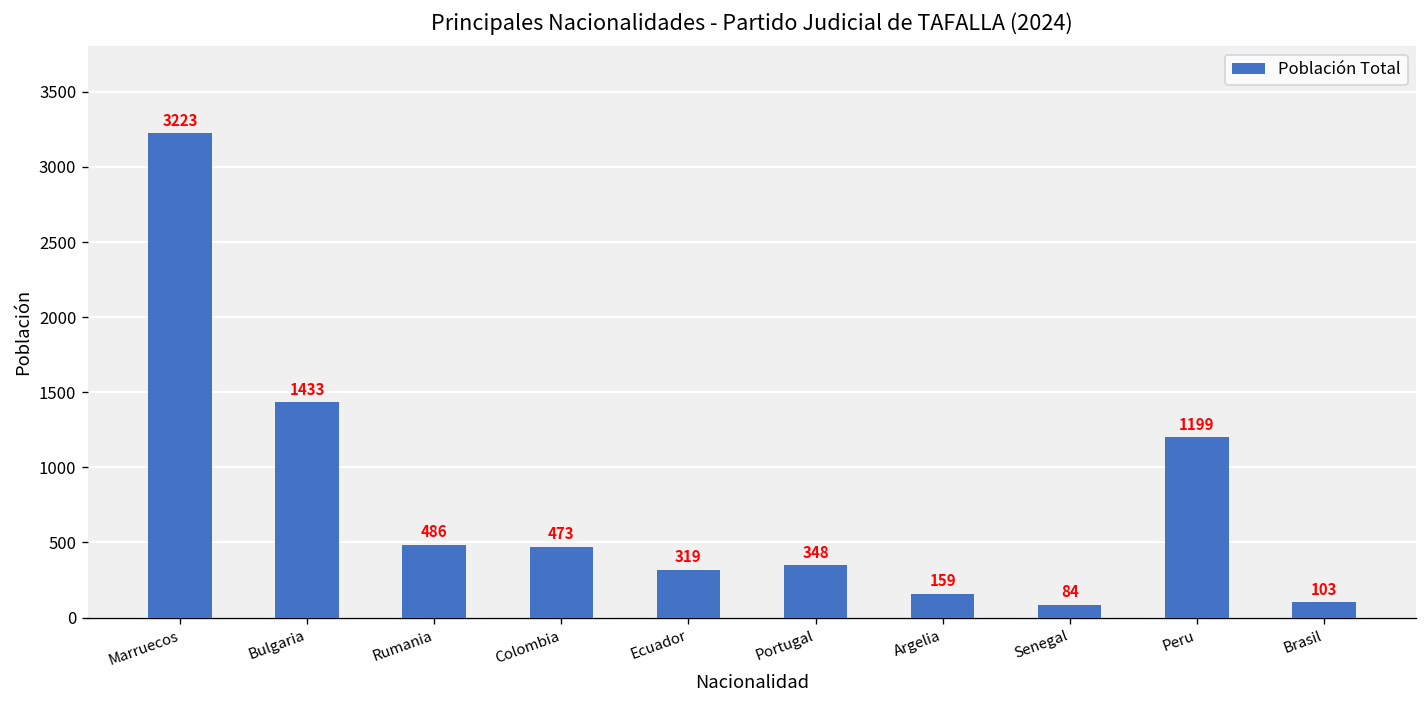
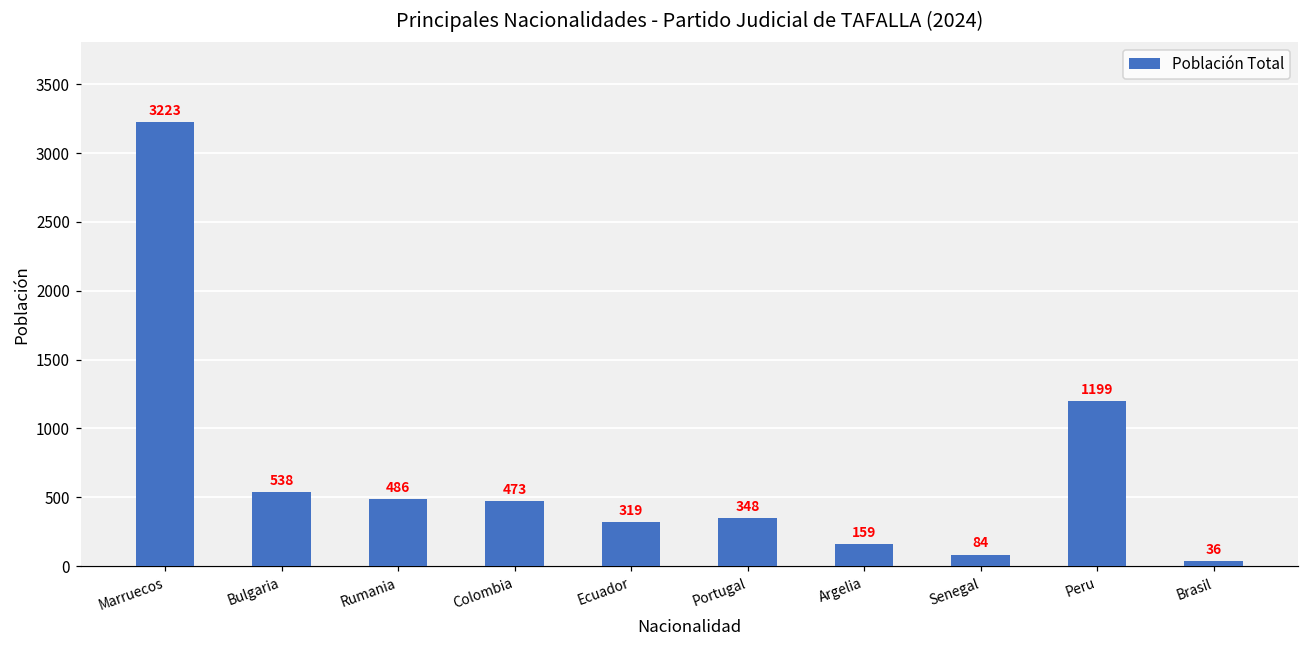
  {
    "Marruecos": 3223,
-   "Bulgaria": 1433,
+   "Bulgaria": 538,
    "Rumania": 486,
    "Colombia": 473,
    "Ecuador": 319,
    "Portugal": 348,
    "Argelia": 159,
    "Senegal": 84,
    "Peru": 1199,
-   "Brasil": 103
+   "Brasil": 36
  }
